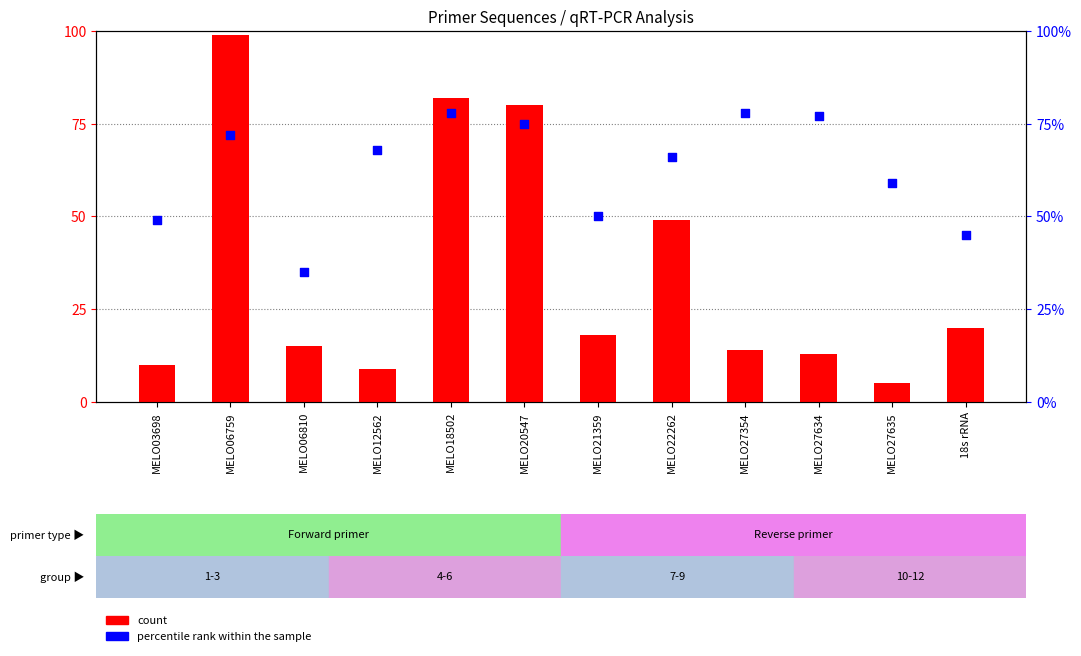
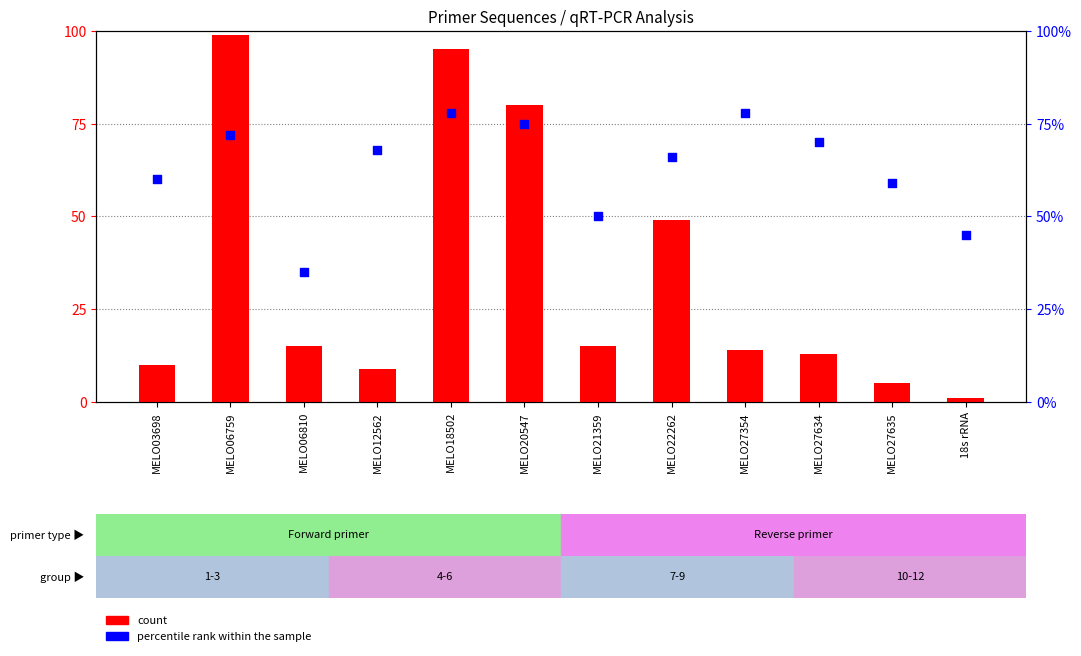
  {
    "count": {
      "MELO03698": "10",
      "MELO06759": "99",
      "MELO06810": "15",
      "MELO12562": "9",
-     "MELO18502": "82",
+     "MELO18502": "95",
      "MELO20547": "80",
-     "MELO21359": "18",
+     "MELO21359": "15",
      "MELO22262": "49",
      "MELO27354": "14",
      "MELO27634": "13",
      "MELO27635": "5",
-     "18s rRNA": "20"
+     "18s rRNA": "1"
    },
    "percentile rank within the sample": {
-     "MELO03698": "49%",
-     "MELO27634": "77%"
+     "MELO03698": "60%",
+     "MELO27634": "70%"
    }
  }
